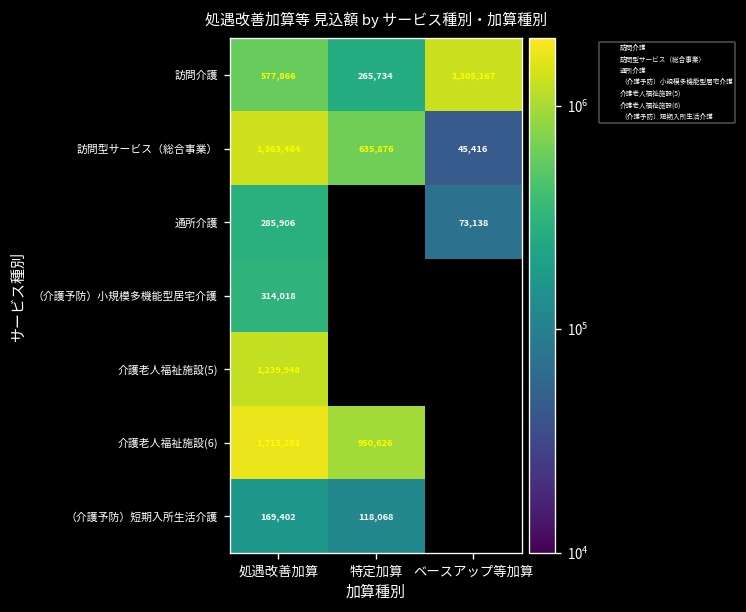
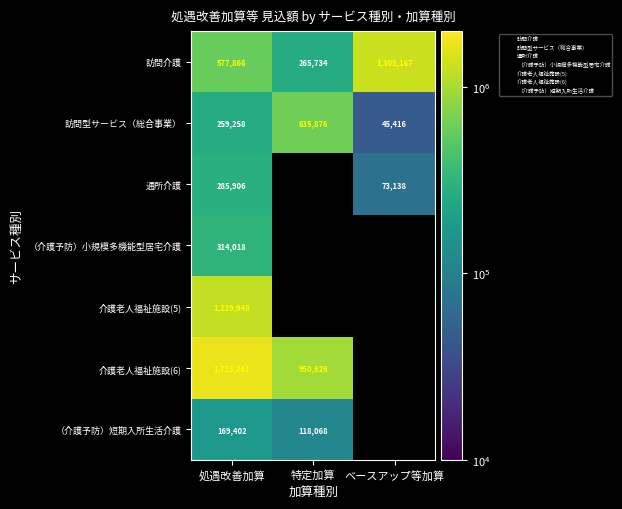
  {
    "訪問介護": {
      "処遇改善加算": "577,866",
      "特定加算": "265,734",
      "ベースアップ等加算": "1,305,167"
    },
    "訪問型サービス（総合事業）": {
-     "処遇改善加算": "1,363,464",
+     "処遇改善加算": "259,258",
      "特定加算": "635,876",
      "ベースアップ等加算": "45,416"
    },
    "通所介護": {
      "処遇改善加算": "285,906",
      "ベースアップ等加算": "73,138"
    },
    "（介護予防）小規模多機能型居宅介護": {
      "処遇改善加算": "314,018"
    },
    "介護老人福祉施設(5)": {
      "処遇改善加算": "1,239,948"
    },
    "介護老人福祉施設(6)": {
      "特定加算": "950,626"
    },
    "（介護予防）短期入所生活介護": {
      "処遇改善加算": "169,402",
      "特定加算": "118,068"
    }
  }
